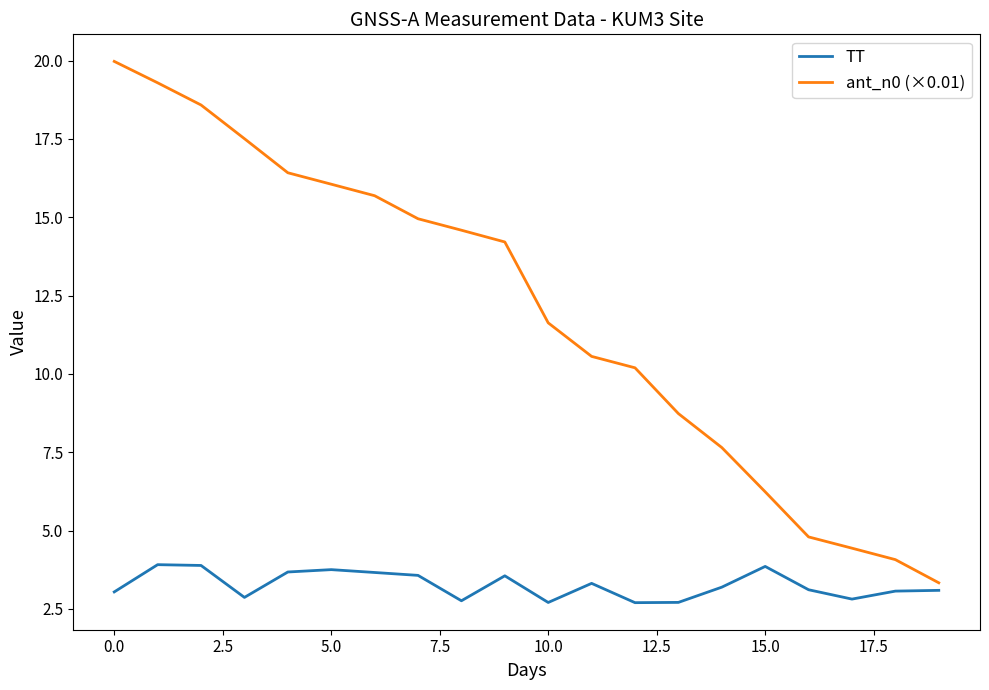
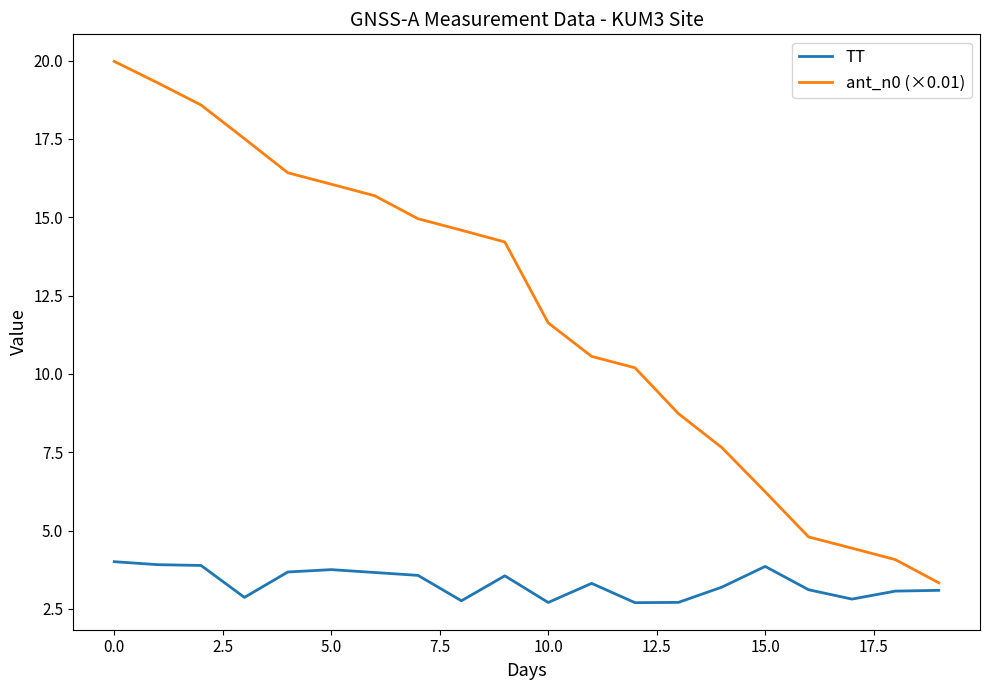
  {
    "TT": {
-     "0.0": 3.0,
+     "0.0": 4.0,
      "5.0": 3.8,
      "10.0": 2.7,
      "15.0": 3.9
    },
    "ant_n0 (×0.01)": {
      "0.0": 20.0,
      "5.0": 16.1,
      "10.0": 11.6,
      "15.0": 6.2
    }
  }
